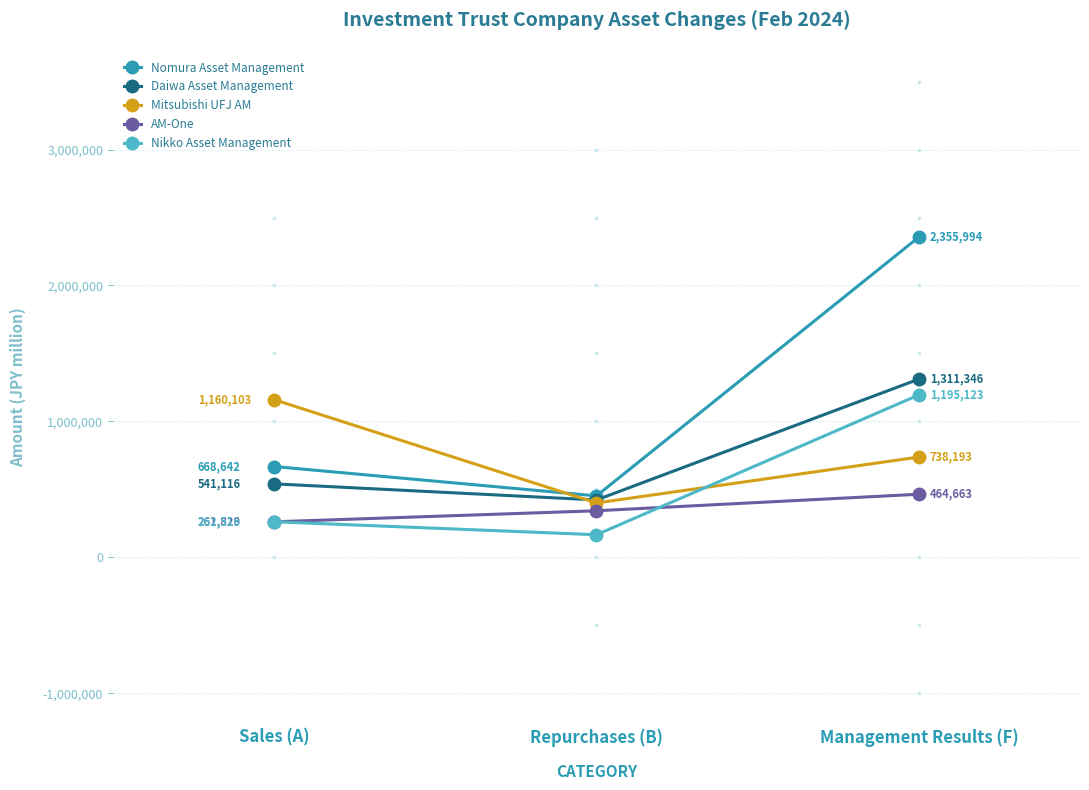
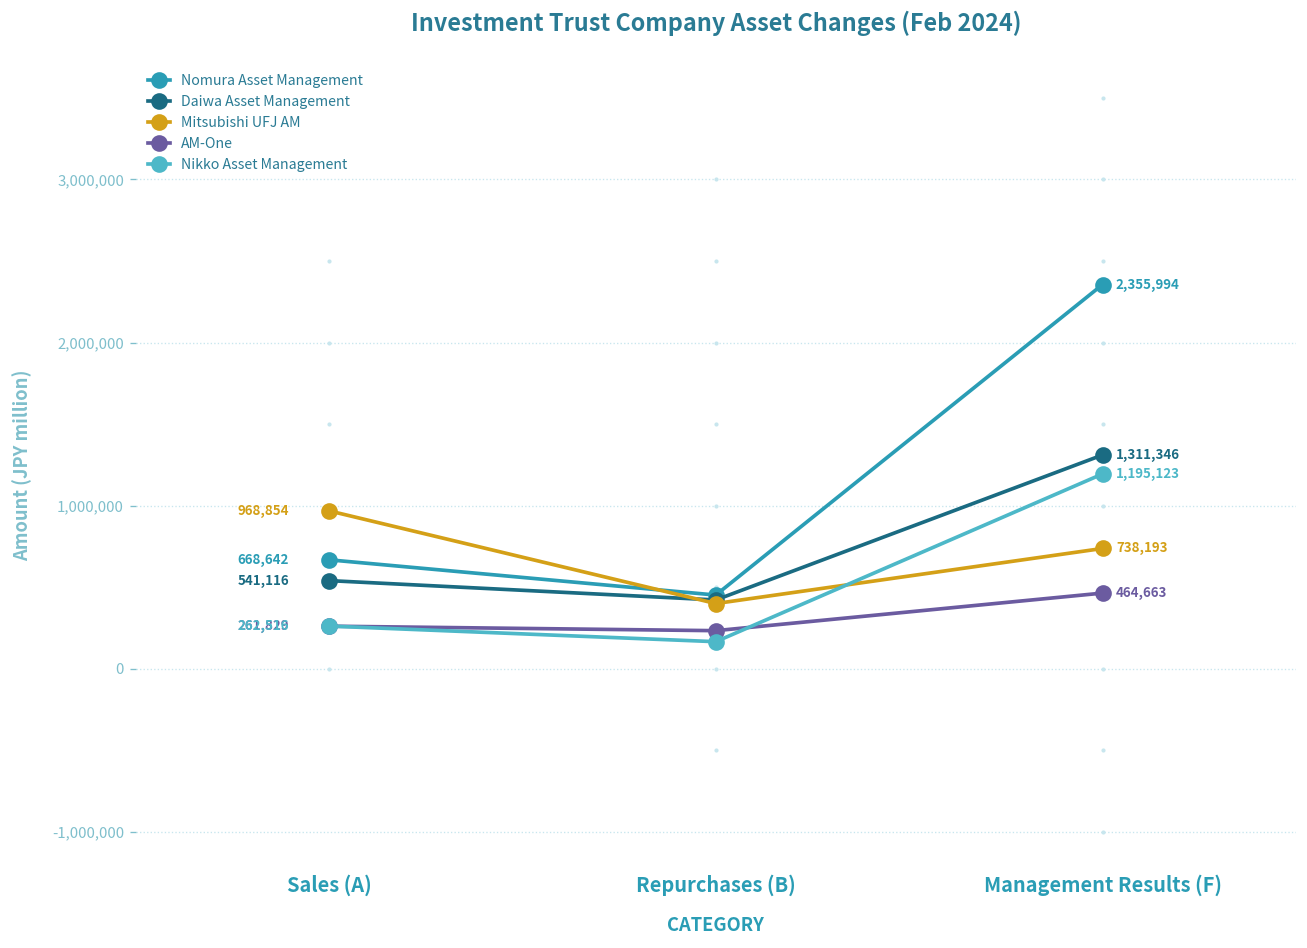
  {
    "Daiwa Asset Management": {
      "Management Results (F)": "1,311,346"
    },
    "Mitsubishi UFJ AM": {
-     "Sales (A)": "1,160,103",
+     "Sales (A)": "968,854",
      "Management Results (F)": "738,193"
    },
    "AM-One": {
-     "Repurchases (B)": "340,000"
+     "Repurchases (B)": "230,000"
    }
  }
